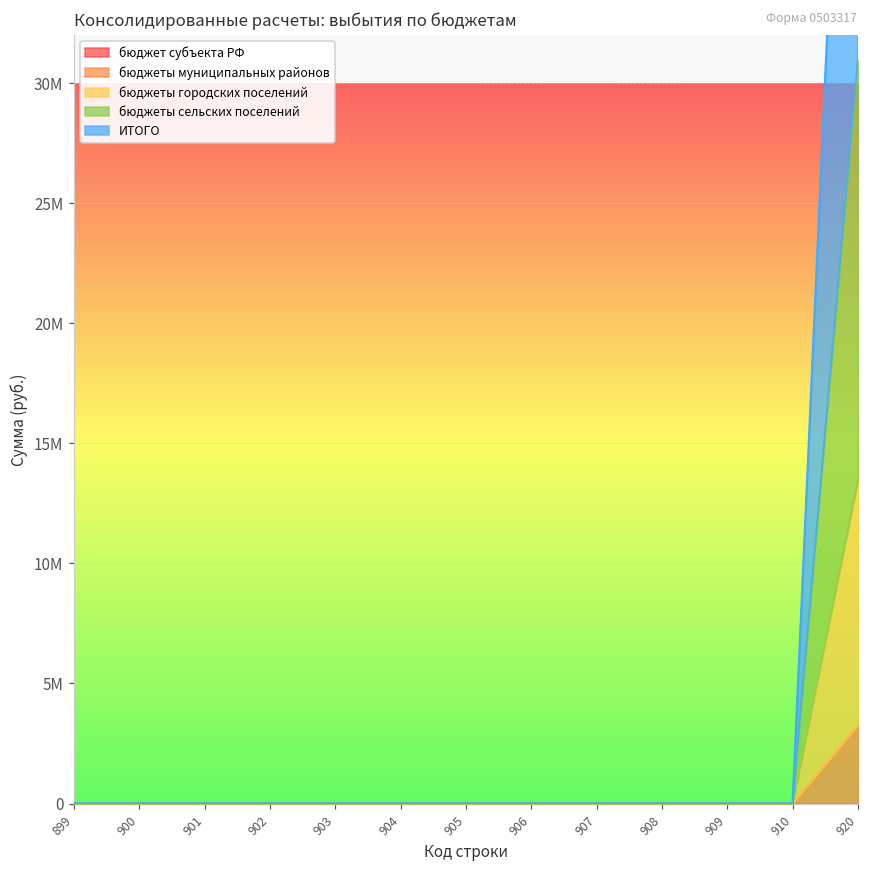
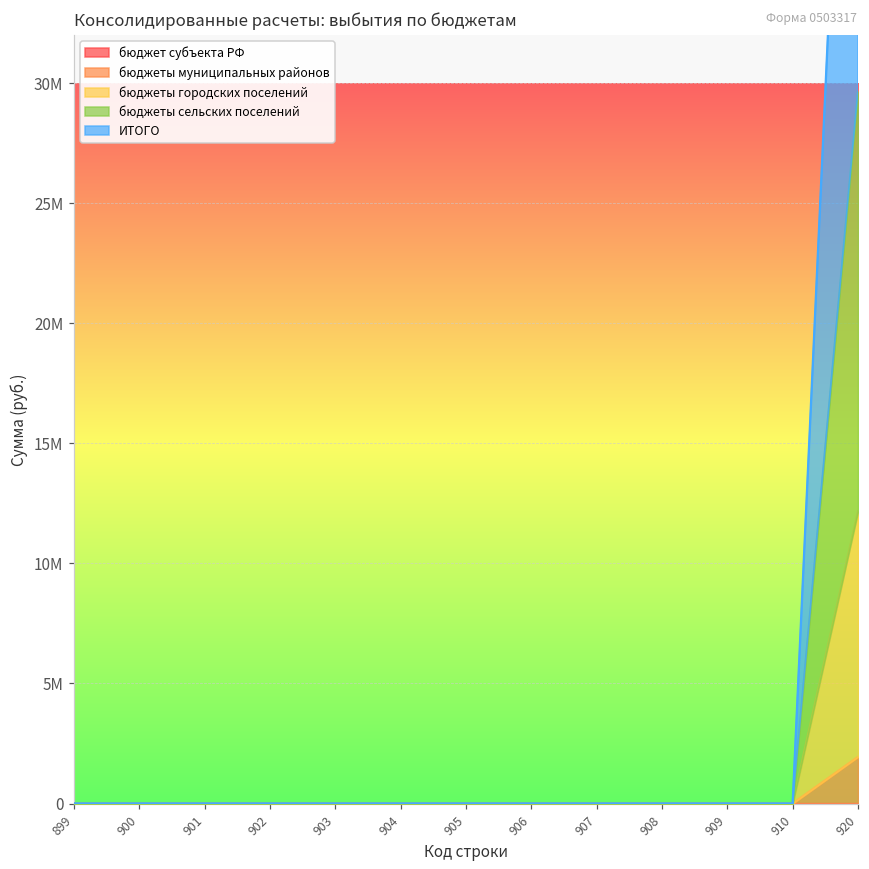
  {
    "бюджет субъекта РФ": {
      "920": 0
    },
    "бюджеты муниципальных районов": {
-     "920": 3300000
+     "920": 1900000
    },
    "бюджеты городских поселений": {
      "920": 10200000
    }
  }
